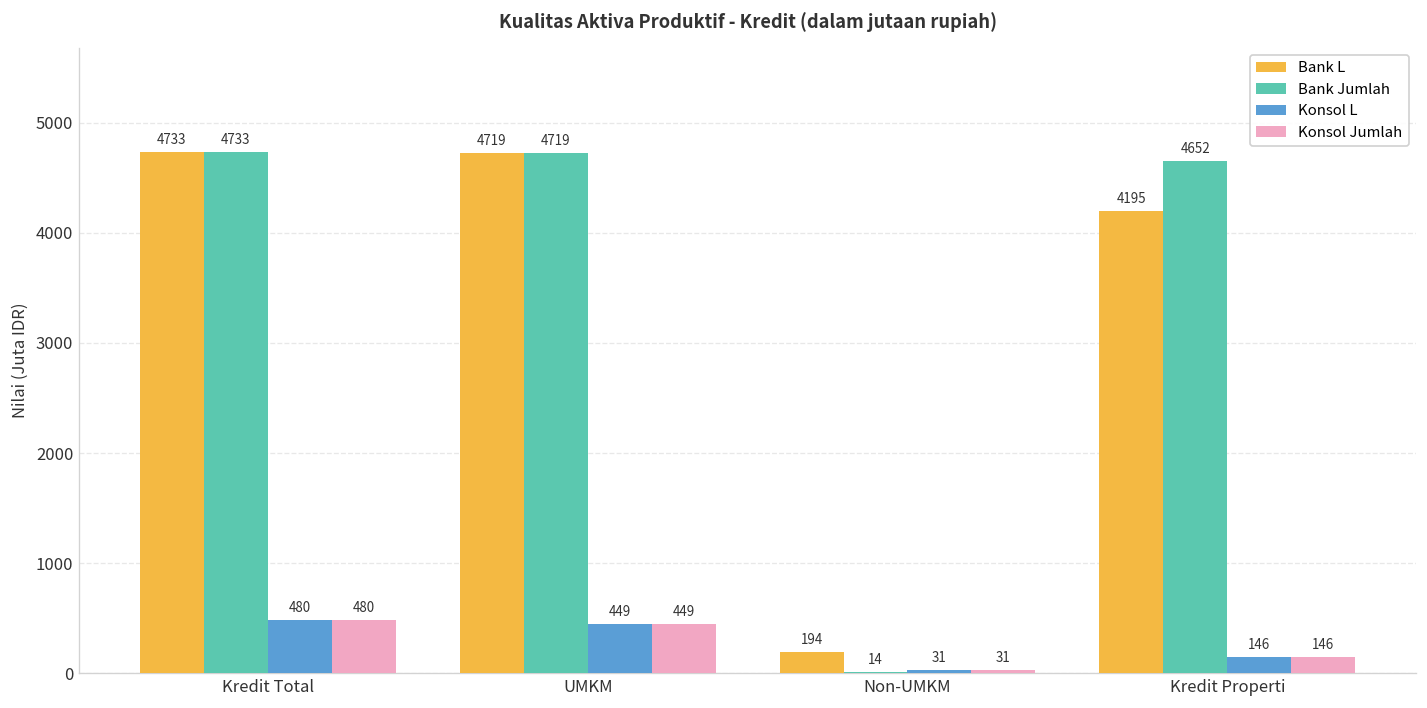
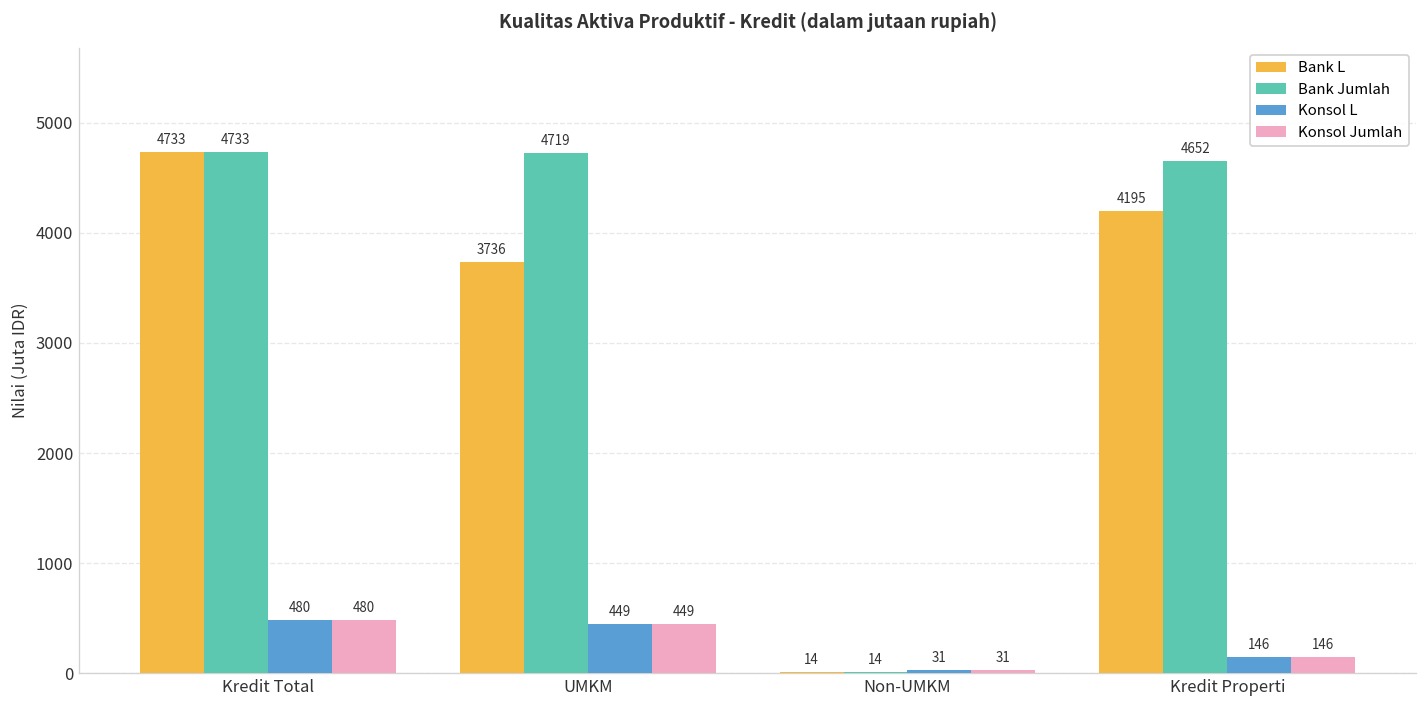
  {
    "Bank L": {
      "Kredit Total": 4733,
-     "UMKM": 4719,
-     "Non-UMKM": 194,
+     "UMKM": 3736,
+     "Non-UMKM": 14,
      "Kredit Properti": 4195
    },
    "Konsol Jumlah": {
      "Kredit Total": 480,
      "UMKM": 449,
      "Non-UMKM": 31,
      "Kredit Properti": 146
    }
  }
